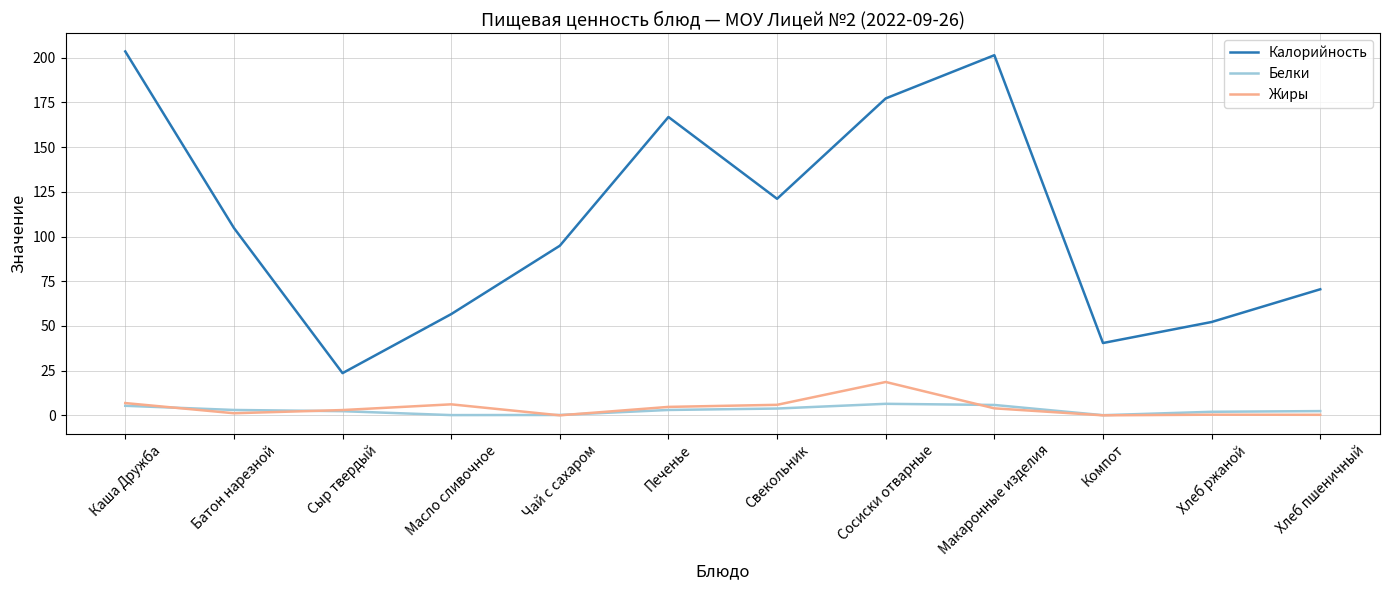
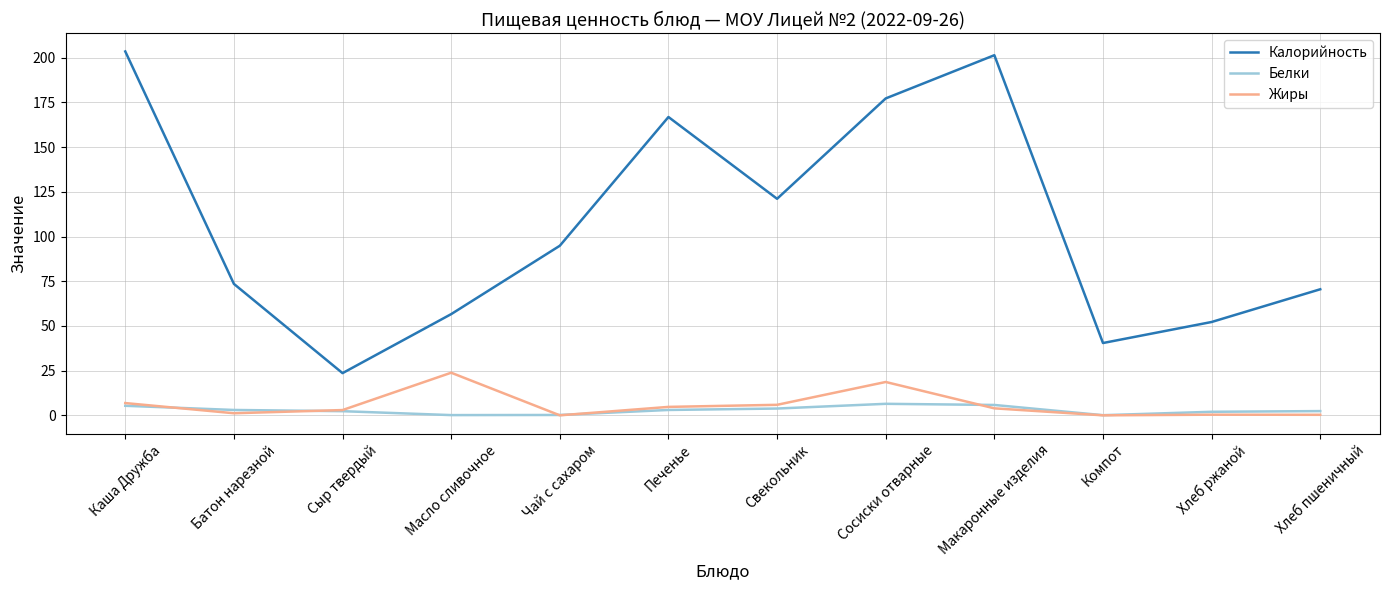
  {
    "Калорийность": {
      "Каша Дружба": 204,
-     "Батон нарезной": 105,
+     "Батон нарезной": 74,
      "Сыр твердый": 24,
      "Масло сливочное": 57,
      "Чай с сахаром": 95,
      "Печенье": 167,
      "Свекольник": 121,
      "Сосиски отварные": 177,
      "Макаронные изделия": 201,
      "Компот": 40,
      "Хлеб ржаной": 52,
      "Хлеб пшеничный": 71
    },
    "Белки": {
      "Каша Дружба": 5,
      "Батон нарезной": 3,
      "Масло сливочное": 0,
      "Печенье": 3,
      "Свекольник": 4,
      "Сосиски отварные": 6,
      "Макаронные изделия": 6,
      "Хлеб ржаной": 2,
      "Хлеб пшеничный": 2
    },
    "Жиры": {
      "Каша Дружба": 7,
      "Батон нарезной": 1,
-     "Масло сливочное": 6,
+     "Масло сливочное": 24,
      "Печенье": 5,
      "Свекольник": 6,
      "Сосиски отварные": 19,
      "Макаронные изделия": 4,
      "Хлеб ржаной": 0,
      "Хлеб пшеничный": 0
    }
  }
